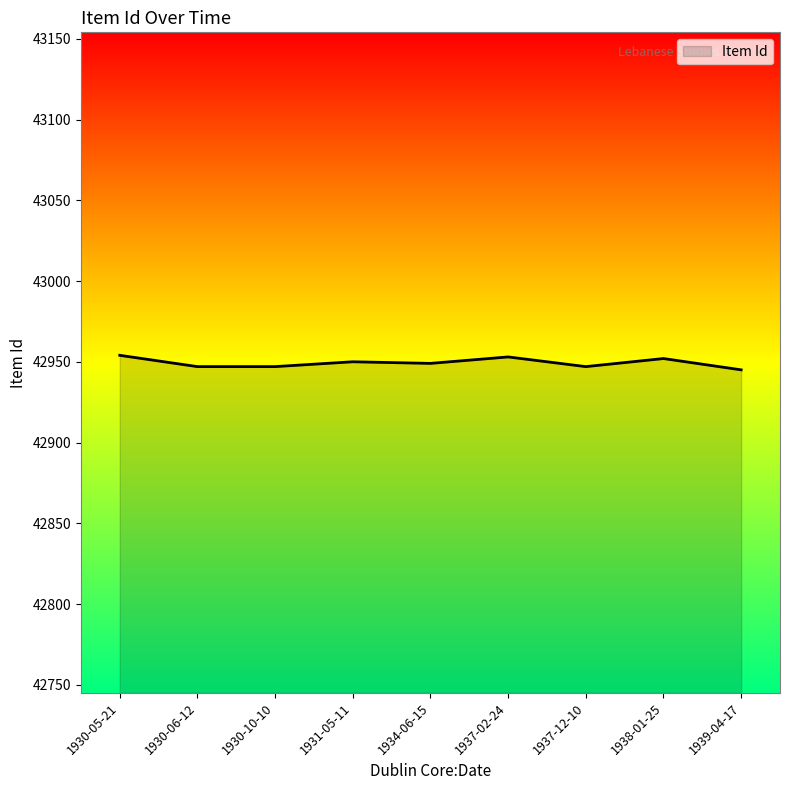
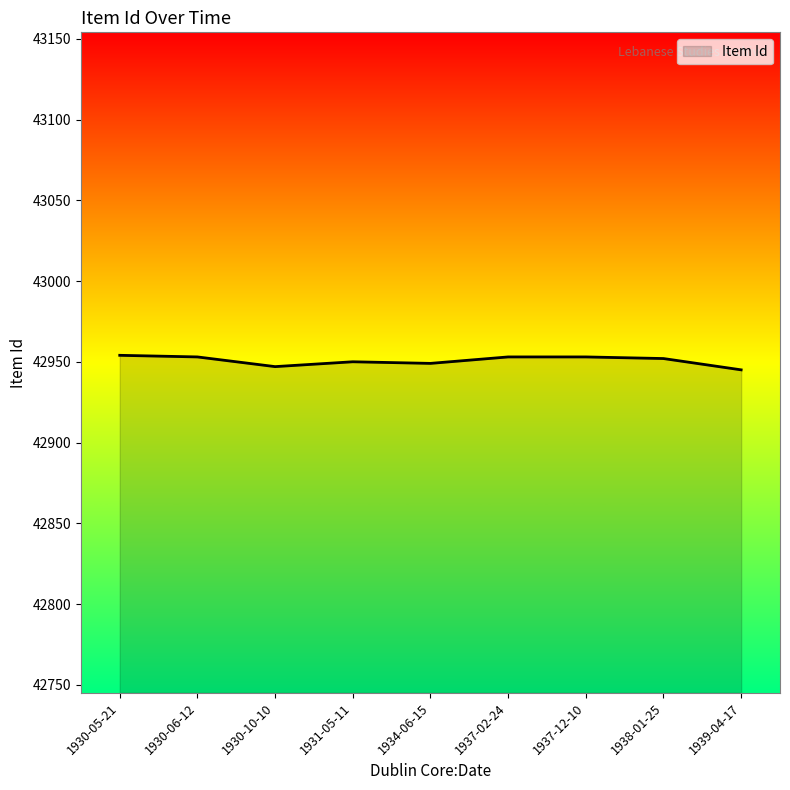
  {
    "1930-05-21": 42954,
-   "1930-06-12": 42947,
+   "1930-06-12": 42953,
    "1930-10-10": 42947,
    "1931-05-11": 42950,
    "1934-06-15": 42949,
    "1937-02-24": 42953,
-   "1937-12-10": 42947,
+   "1937-12-10": 42953,
    "1938-01-25": 42952,
    "1939-04-17": 42945
  }
